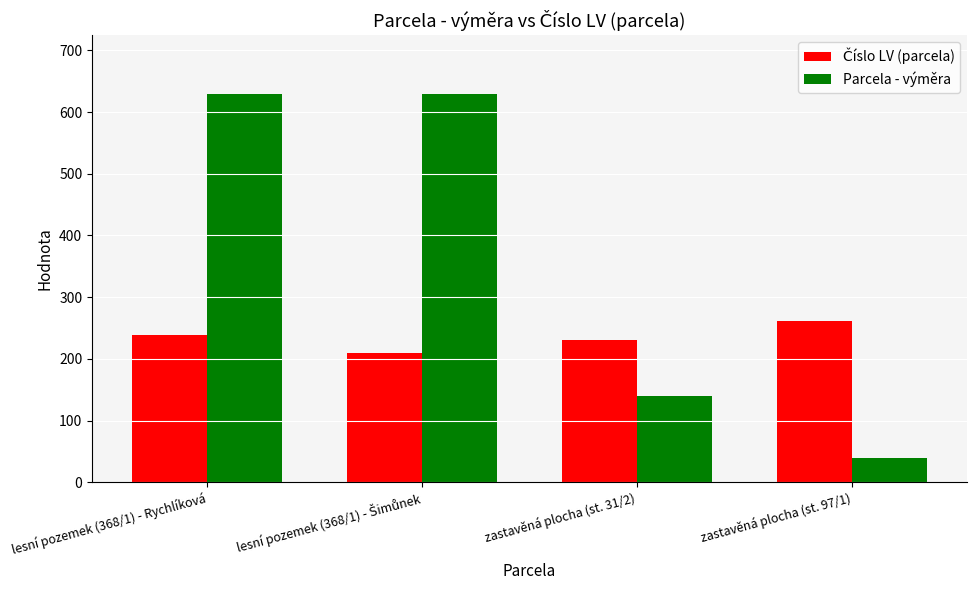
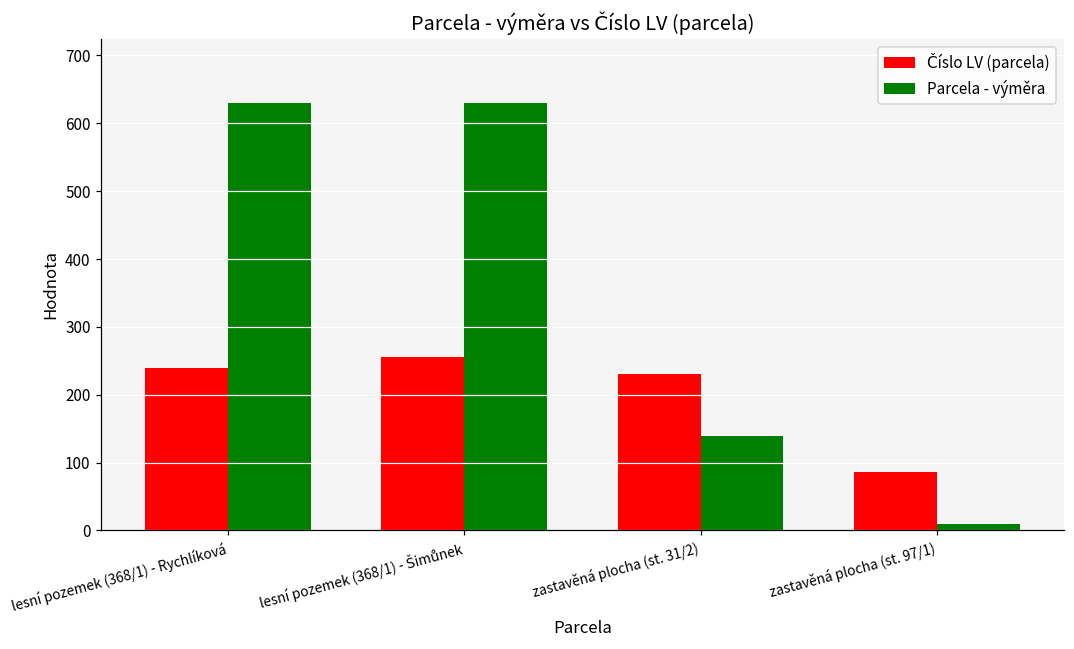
  {
    "Číslo LV (parcela)": {
      "lesní pozemek (368/1) - Rychlíková": 240,
-     "lesní pozemek (368/1) - Šimůnek": 210,
+     "lesní pozemek (368/1) - Šimůnek": 260,
      "zastavěná plocha (st. 31/2)": 230,
-     "zastavěná plocha (st. 97/1)": 260
+     "zastavěná plocha (st. 97/1)": 90
    },
    "Parcela - výměra": {
      "lesní pozemek (368/1) - Rychlíková": 630,
      "lesní pozemek (368/1) - Šimůnek": 630,
      "zastavěná plocha (st. 31/2)": 140,
-     "zastavěná plocha (st. 97/1)": 40
+     "zastavěná plocha (st. 97/1)": 10
    }
  }
